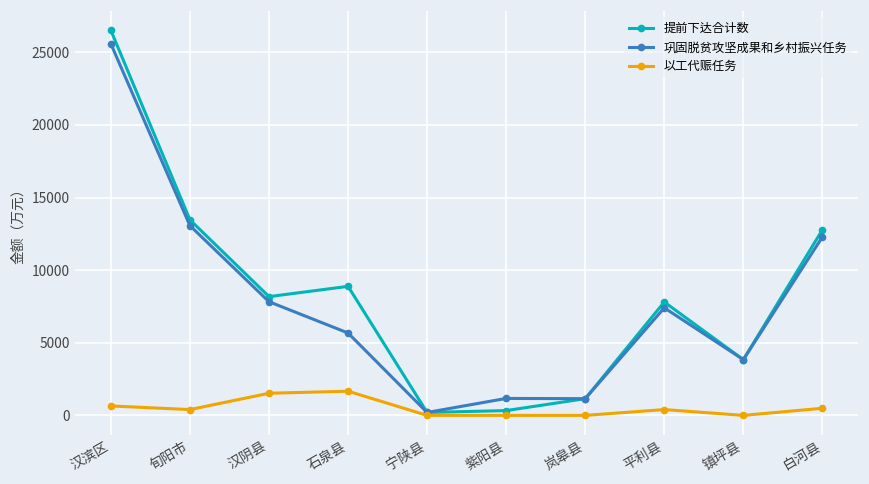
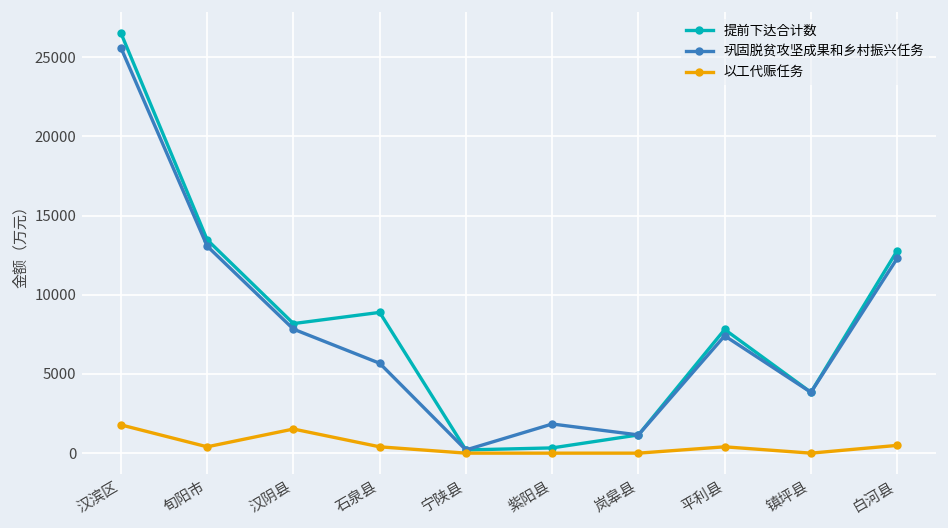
  {
    "提前下达合计数": {
      "汉滨区": 26500,
      "旬阳市": 13500,
      "汉阴县": 8200,
      "石泉县": 8900,
      "紫阳县": 300,
      "平利县": 7800,
      "白河县": 12800
    },
    "巩固脱贫攻坚成果和乡村振兴任务": {
      "汉滨区": 25600,
      "旬阳市": 13100,
      "汉阴县": 7800,
      "石泉县": 5700,
-     "紫阳县": 1200,
+     "紫阳县": 1800,
      "平利县": 7400,
      "白河县": 12300
    },
    "以工代赈任务": {
-     "汉滨区": 700,
+     "汉滨区": 1800,
      "旬阳市": 400,
      "汉阴县": 1500,
-     "石泉县": 1700,
+     "石泉县": 400,
      "宁陕县": 0,
      "紫阳县": 0,
      "岚皋县": 0,
      "平利县": 400,
      "镇坪县": 0,
      "白河县": 500
    }
  }
